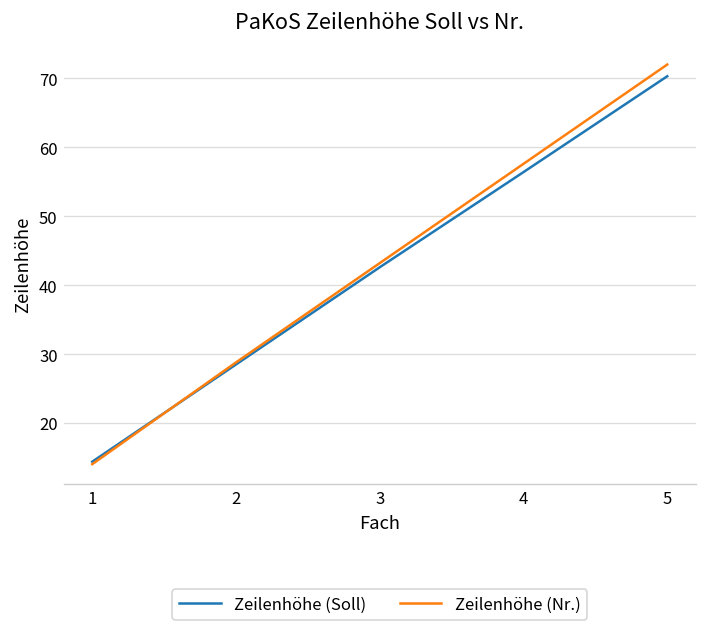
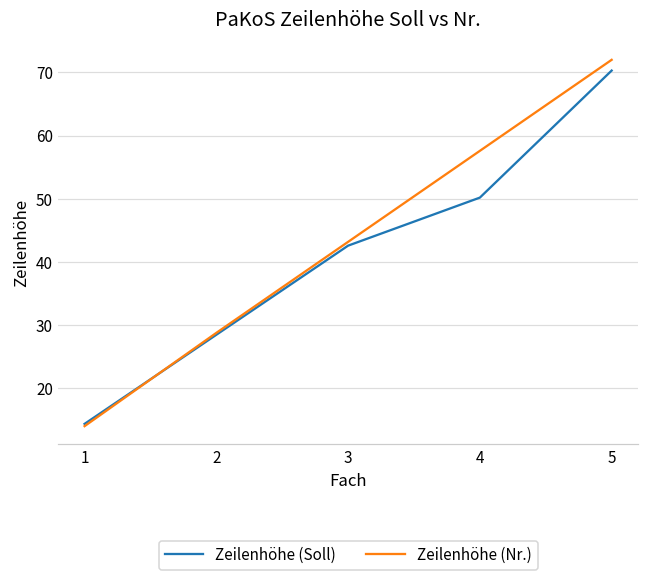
  {
    "Zeilenhöhe (Soll)": {
      "3": 43,
-     "4": 56,
+     "4": 50,
      "5": 70
    },
    "Zeilenhöhe (Nr.)": {
      "3": 43,
      "4": 58,
      "5": 72
    }
  }
